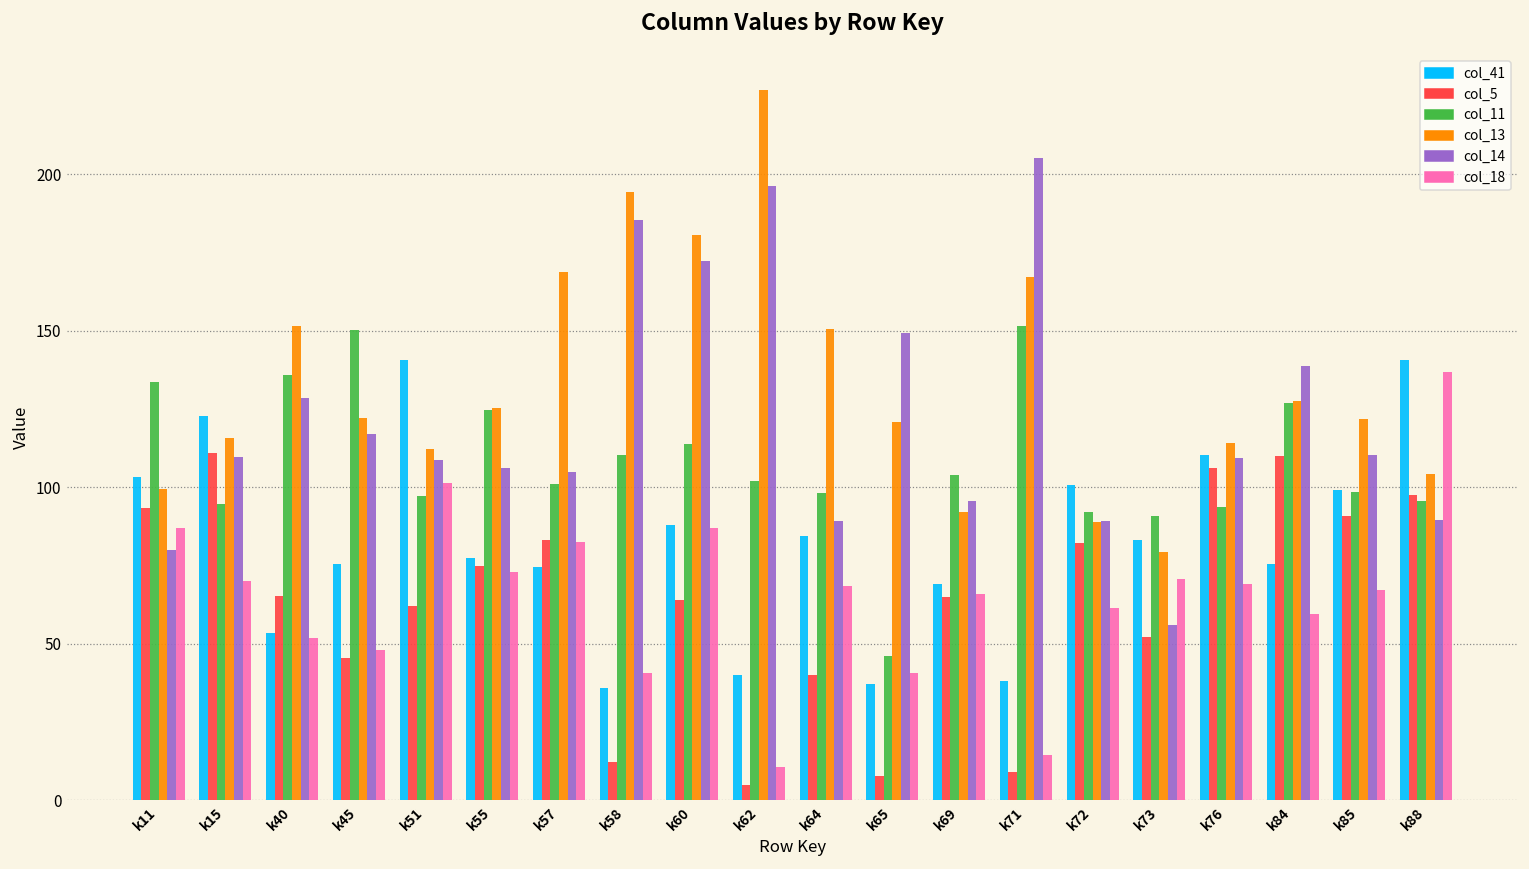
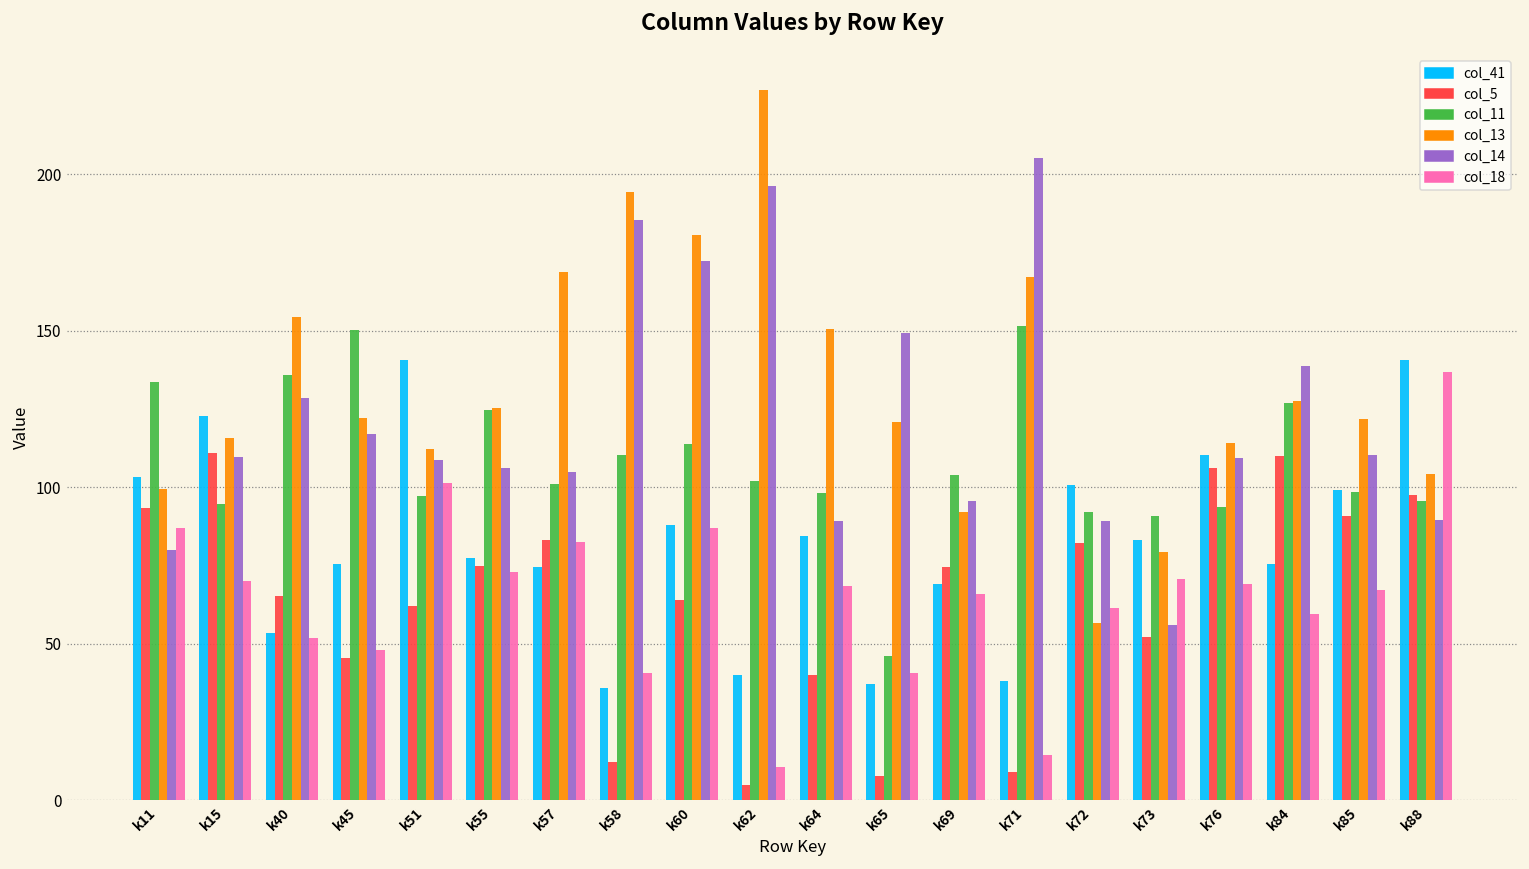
  {
    "col_41": {
      "k11": 103,
      "k15": 123,
      "k40": 53,
      "k45": 76,
      "k51": 141,
      "k55": 77,
      "k57": 74,
      "k58": 36,
      "k60": 88,
      "k62": 40,
      "k64": 84,
      "k65": 37,
      "k69": 69,
      "k71": 38,
      "k72": 101,
      "k73": 83,
      "k76": 110,
      "k84": 76,
      "k85": 99,
      "k88": 141
    },
    "col_5": {
      "k11": 93,
      "k15": 111,
      "k40": 65,
      "k45": 46,
      "k51": 62,
      "k55": 75,
      "k57": 83,
      "k58": 12,
      "k60": 64,
      "k62": 5,
      "k64": 40,
      "k65": 8,
-     "k69": 65,
+     "k69": 75,
      "k71": 9,
      "k72": 82,
      "k73": 52,
      "k76": 106,
      "k84": 110,
      "k85": 91,
      "k88": 98
    },
    "col_11": {
      "k11": 134,
      "k15": 95,
      "k40": 136,
      "k45": 150,
      "k51": 97,
      "k55": 125,
      "k57": 101,
      "k58": 110,
      "k60": 114,
      "k62": 102,
      "k64": 98,
      "k65": 46,
      "k69": 104,
      "k71": 152,
      "k72": 92,
      "k73": 91,
      "k76": 94,
      "k84": 127,
      "k85": 99,
      "k88": 96
    },
    "col_13": {
      "k11": 100,
      "k15": 116,
-     "k40": 151,
+     "k40": 154,
      "k45": 122,
      "k51": 112,
      "k55": 125,
      "k57": 169,
      "k58": 194,
      "k60": 181,
      "k62": 227,
      "k64": 151,
      "k65": 121,
      "k69": 92,
      "k71": 167,
-     "k72": 89,
+     "k72": 57,
      "k73": 79,
      "k76": 114,
      "k84": 128,
      "k85": 122,
      "k88": 104
    },
    "col_14": {
      "k11": 80,
      "k15": 110,
      "k40": 129,
      "k45": 117,
      "k51": 109,
      "k55": 106,
      "k57": 105,
      "k58": 185,
      "k60": 172,
      "k62": 196,
      "k64": 89,
      "k65": 149,
      "k69": 96,
      "k71": 205,
      "k72": 89,
      "k73": 56,
      "k76": 110,
      "k84": 139,
      "k85": 110,
      "k88": 90
    },
    "col_18": {
      "k11": 87,
      "k15": 70,
      "k40": 52,
      "k45": 48,
      "k51": 101,
      "k55": 73,
      "k57": 83,
      "k58": 41,
      "k60": 87,
      "k62": 11,
      "k64": 69,
      "k65": 41,
      "k69": 66,
      "k71": 14,
      "k72": 61,
      "k73": 71,
      "k76": 69,
      "k84": 59,
      "k85": 67,
      "k88": 137
    }
  }
